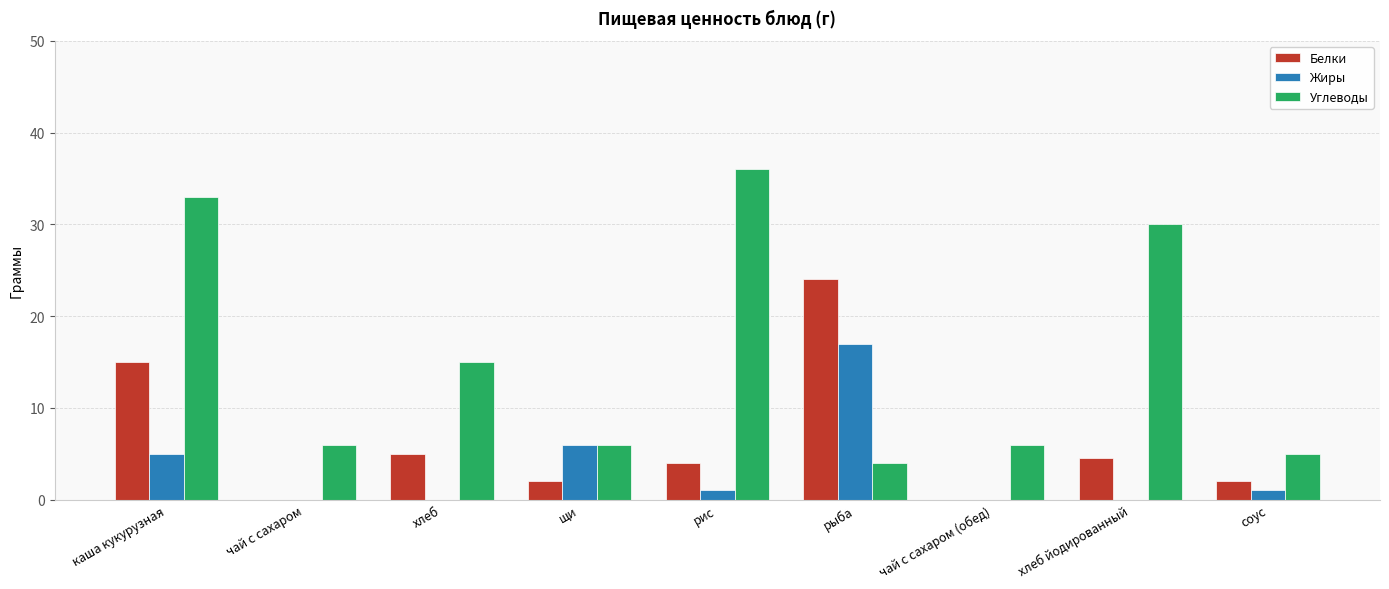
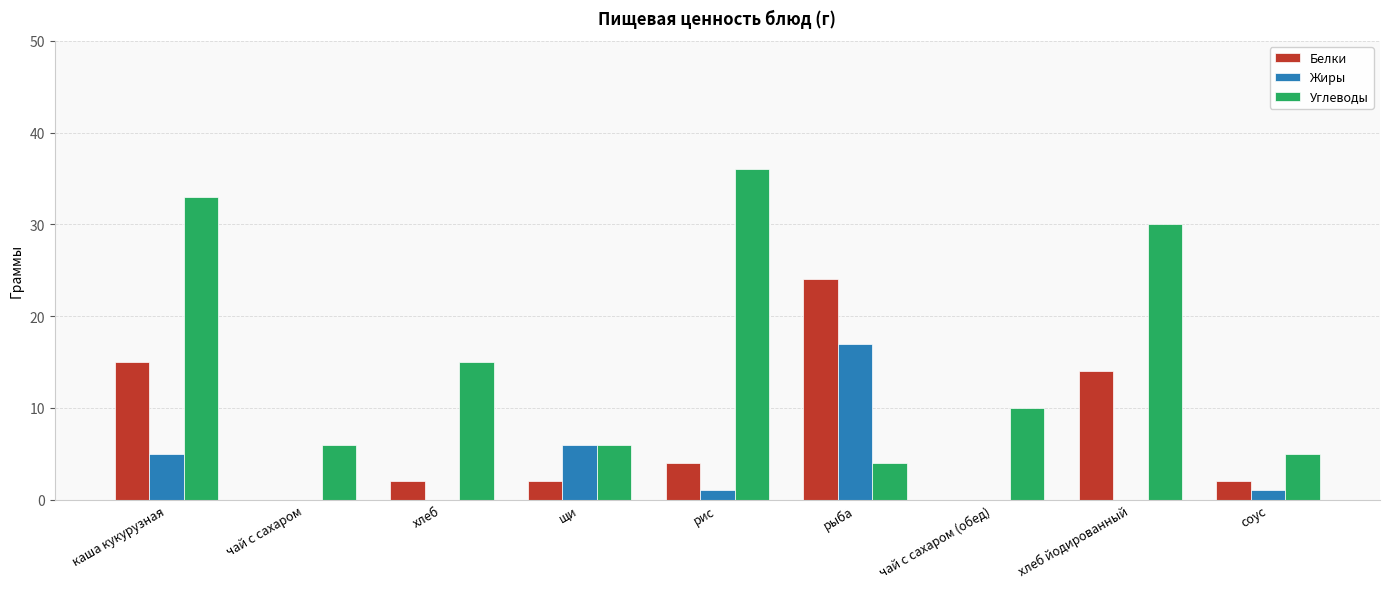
  {
    "Белки": {
      "каша кукурузная": 15,
      "чай с сахаром": 0,
-     "хлеб": 5,
+     "хлеб": 2,
      "щи": 2,
      "рис": 4,
      "рыба": 24,
      "чай с сахаром (обед)": 0,
-     "хлеб йодированный": 5,
+     "хлеб йодированный": 14,
      "соус": 2
    },
    "Жиры": {
      "каша кукурузная": 5,
      "чай с сахаром": 0,
      "хлеб": 0,
      "щи": 6,
      "рис": 1,
      "рыба": 17,
      "чай с сахаром (обед)": 0,
      "хлеб йодированный": 0,
      "соус": 1
    },
    "Углеводы": {
      "каша кукурузная": 33,
      "чай с сахаром": 6,
      "хлеб": 15,
      "щи": 6,
      "рис": 36,
      "рыба": 4,
-     "чай с сахаром (обед)": 6,
+     "чай с сахаром (обед)": 10,
      "хлеб йодированный": 30,
      "соус": 5
    }
  }
